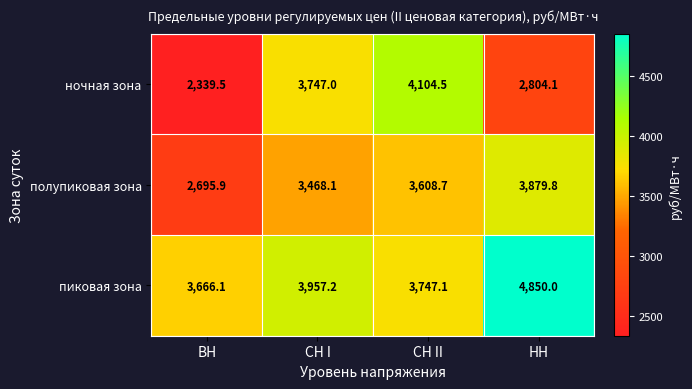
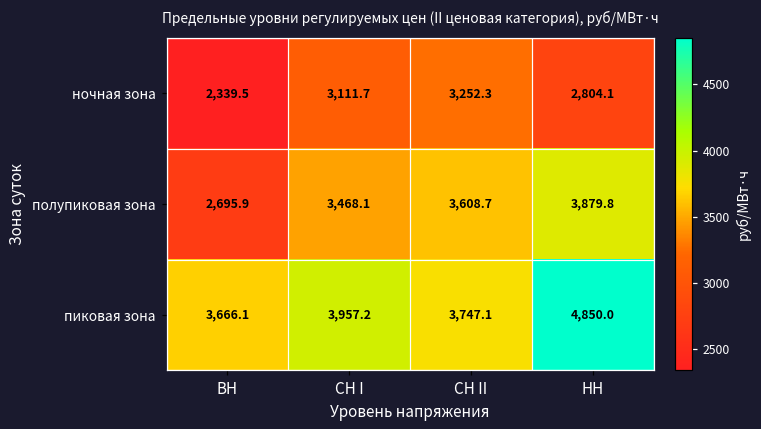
  {
    "ночная зона": {
      "ВН": "2,339.5",
-     "СН I": "3,747.0",
-     "СН II": "4,104.5",
+     "СН I": "3,111.7",
+     "СН II": "3,252.3",
      "НН": "2,804.1"
    },
    "полупиковая зона": {
      "ВН": "2,695.9",
      "СН I": "3,468.1",
      "СН II": "3,608.7",
      "НН": "3,879.8"
    },
    "пиковая зона": {
      "ВН": "3,666.1",
      "СН I": "3,957.2",
      "СН II": "3,747.1",
      "НН": "4,850.0"
    }
  }
